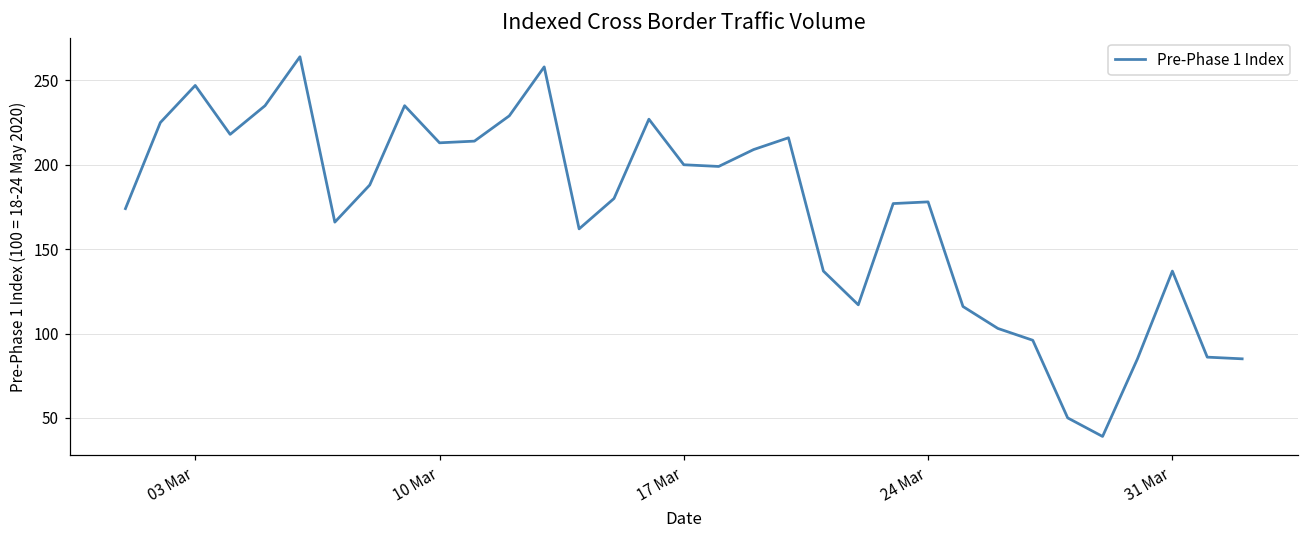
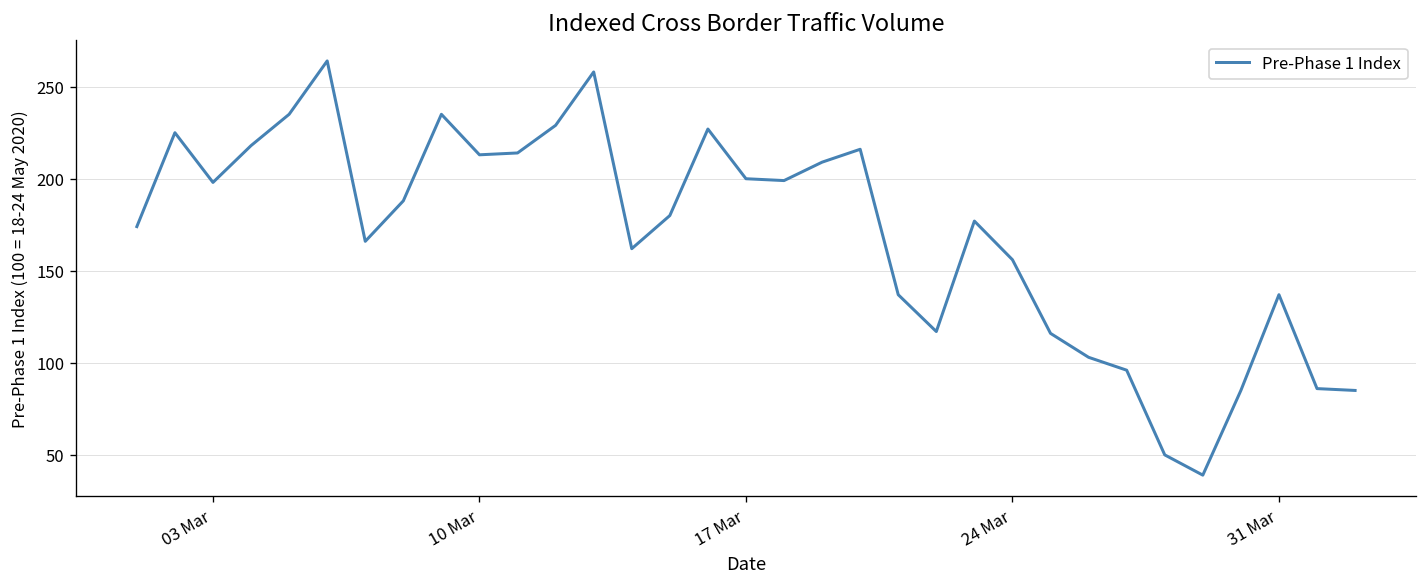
  {
-   "03 Mar": 247,
+   "03 Mar": 198,
    "10 Mar": 213,
    "17 Mar": 200,
-   "24 Mar": 178,
+   "24 Mar": 156,
    "31 Mar": 137
  }
